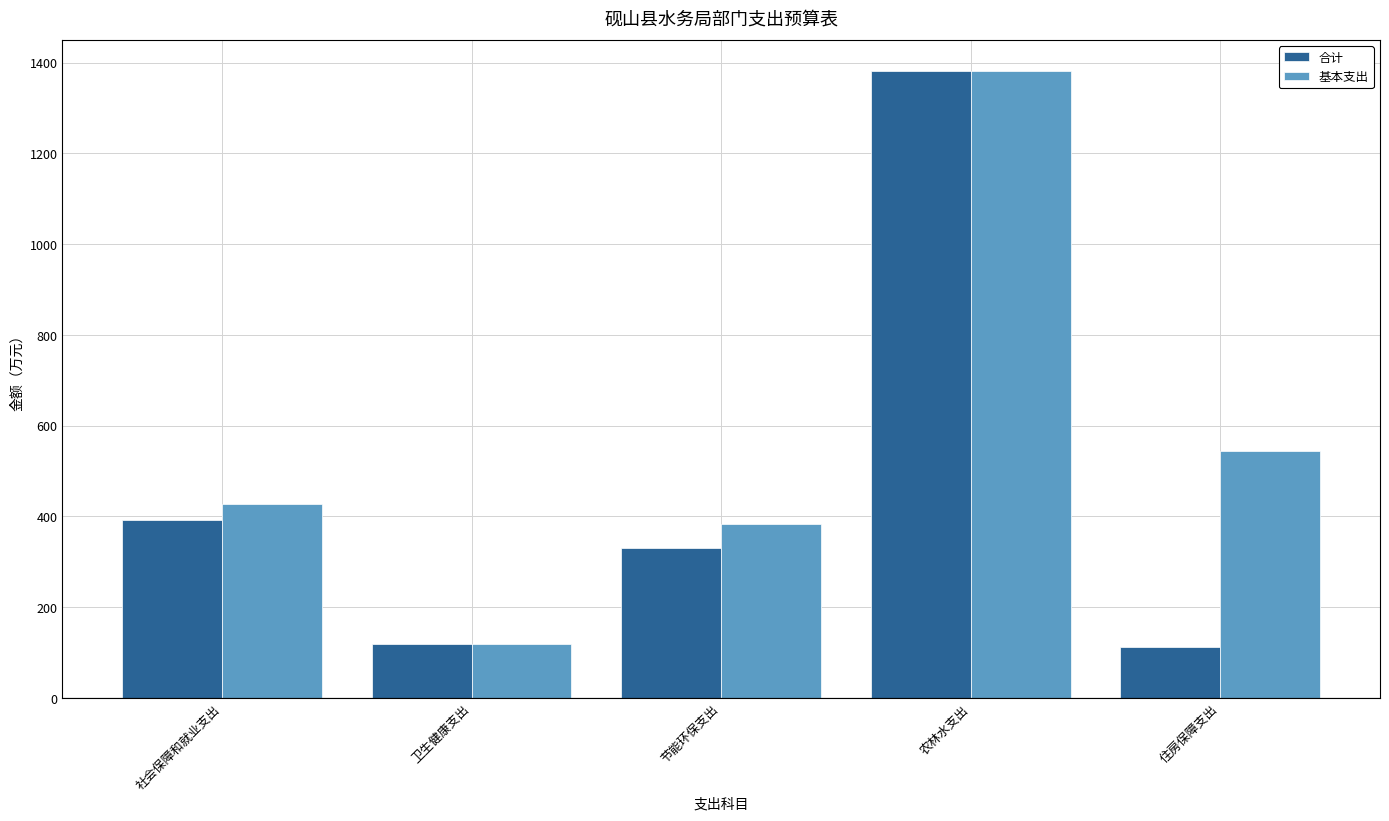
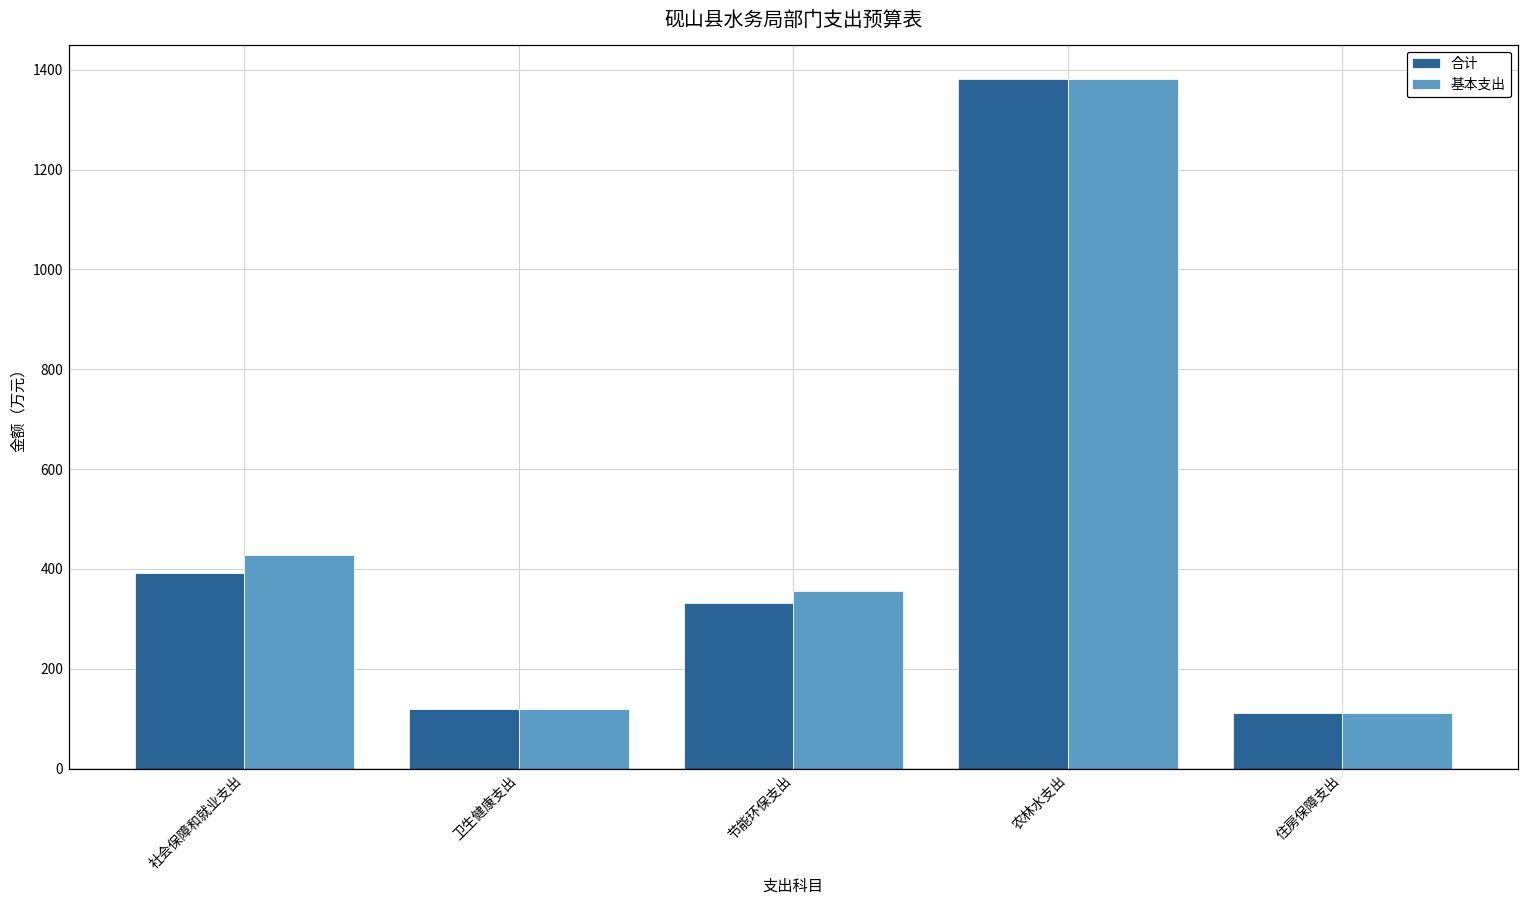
  {
    "合计": {
      "社会保障和就业支出": 390,
      "卫生健康支出": 120,
      "节能环保支出": 330,
      "农林水支出": 1380,
      "住房保障支出": 110
    },
    "基本支出": {
      "社会保障和就业支出": 430,
      "卫生健康支出": 120,
-     "节能环保支出": 380,
+     "节能环保支出": 360,
      "农林水支出": 1380,
-     "住房保障支出": 540
+     "住房保障支出": 110
    }
  }
